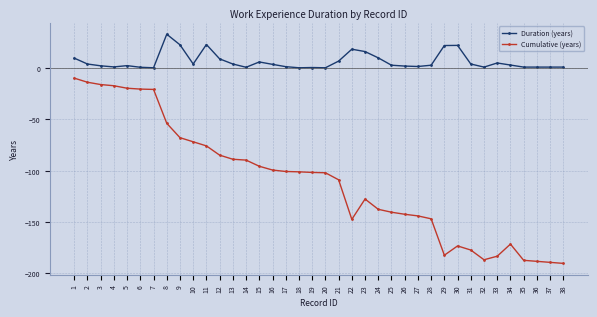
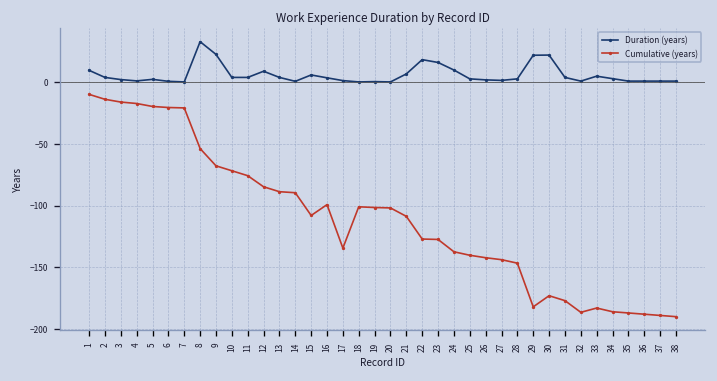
  {
    "Duration (years)": {
      "1": 10,
      "2": 4,
      "3": 2,
      "4": 1,
      "5": 2,
      "6": 1,
      "7": 0,
      "8": 33,
      "9": 23,
      "10": 4,
-     "11": 23,
+     "11": 4,
      "12": 9,
      "13": 4,
      "14": 1,
      "15": 6,
      "16": 4,
      "17": 1,
      "18": 0,
      "19": 1,
      "20": 0,
      "21": 7,
      "22": 18,
      "23": 16,
      "24": 10,
      "25": 3,
      "26": 2,
      "27": 2,
      "28": 3,
      "29": 22,
      "30": 22,
      "31": 4,
      "32": 1,
      "33": 5,
      "34": 3,
      "35": 1,
      "36": 1,
      "37": 1,
      "38": 1
    },
    "Cumulative (years)": {
      "1": -10,
      "2": -14,
      "3": -16,
      "4": -17,
      "5": -20,
      "6": -20,
      "7": -21,
      "8": -54,
      "9": -68,
      "10": -72,
      "11": -76,
      "12": -85,
      "13": -89,
      "14": -90,
-     "15": -96,
+     "15": -108,
      "16": -99,
-     "17": -101,
+     "17": -135,
      "18": -101,
      "19": -102,
      "20": -102,
      "21": -109,
-     "22": -147,
+     "22": -127,
      "23": -128,
      "24": -138,
      "25": -140,
      "26": -142,
      "27": -144,
      "28": -147,
      "29": -182,
      "30": -173,
      "31": -177,
      "32": -187,
      "33": -183,
-     "34": -171,
+     "34": -186,
      "35": -187,
      "36": -188,
      "37": -189,
      "38": -190
    }
  }
